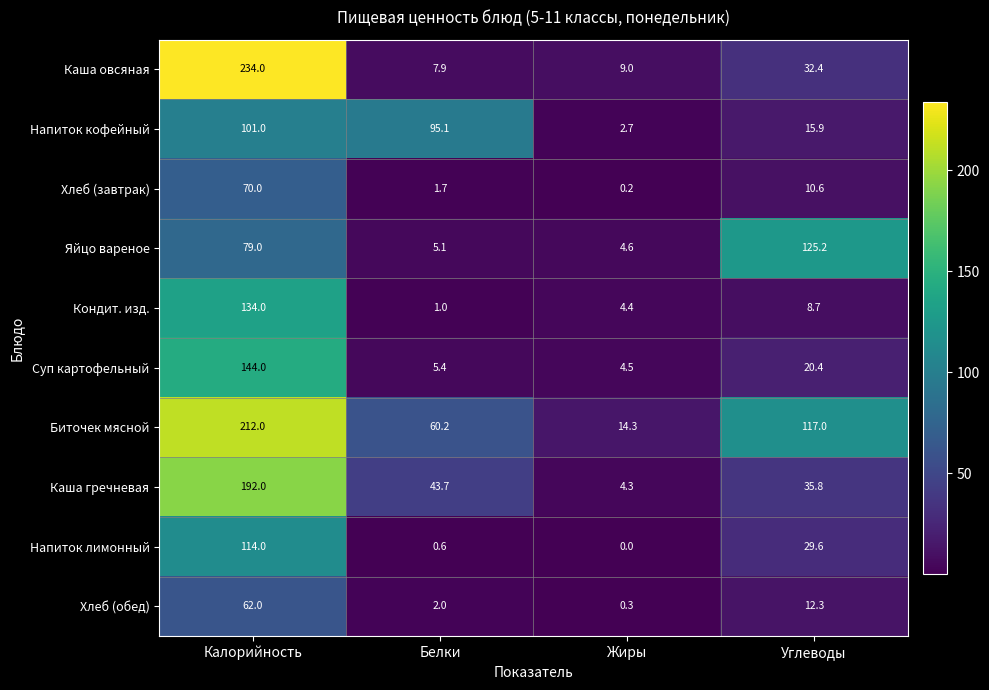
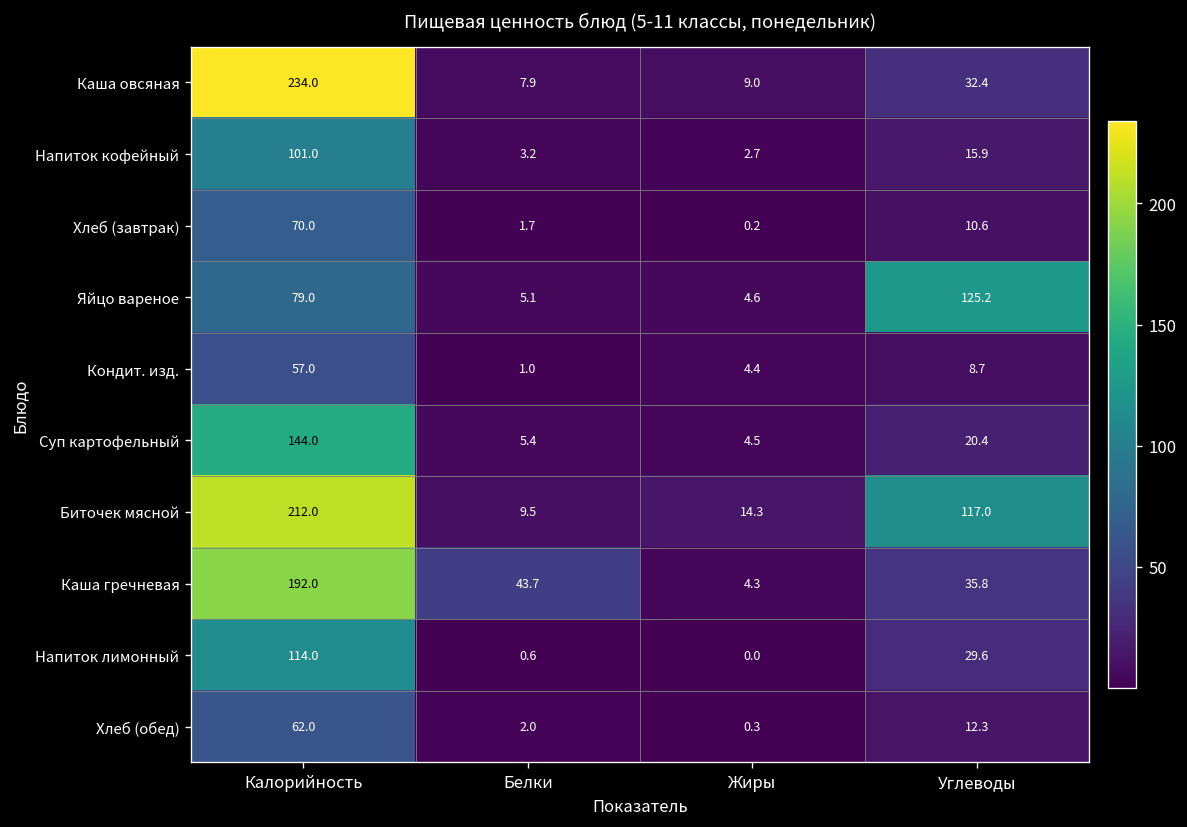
  {
    "Каша овсяная": {
      "Калорийность": 234.0,
      "Белки": 7.9,
      "Жиры": 9.0,
      "Углеводы": 32.4
    },
    "Напиток кофейный": {
      "Калорийность": 101.0,
-     "Белки": 95.1,
+     "Белки": 3.2,
      "Жиры": 2.7,
      "Углеводы": 15.9
    },
    "Хлеб (завтрак)": {
      "Калорийность": 70.0,
      "Белки": 1.7,
      "Жиры": 0.2,
      "Углеводы": 10.6
    },
    "Яйцо вареное": {
      "Калорийность": 79.0,
      "Белки": 5.1,
      "Жиры": 4.6,
      "Углеводы": 125.2
    },
    "Кондит. изд.": {
-     "Калорийность": 134.0,
+     "Калорийность": 57.0,
      "Белки": 1.0,
      "Жиры": 4.4,
      "Углеводы": 8.7
    },
    "Суп картофельный": {
      "Калорийность": 144.0,
      "Белки": 5.4,
      "Жиры": 4.5,
      "Углеводы": 20.4
    },
    "Биточек мясной": {
      "Калорийность": 212.0,
-     "Белки": 60.2,
+     "Белки": 9.5,
      "Жиры": 14.3,
      "Углеводы": 117.0
    },
    "Каша гречневая": {
      "Калорийность": 192.0,
      "Белки": 43.7,
      "Жиры": 4.3,
      "Углеводы": 35.8
    },
    "Напиток лимонный": {
      "Калорийность": 114.0,
      "Белки": 0.6,
      "Жиры": 0.0,
      "Углеводы": 29.6
    },
    "Хлеб (обед)": {
      "Калорийность": 62.0,
      "Белки": 2.0,
      "Жиры": 0.3,
      "Углеводы": 12.3
    }
  }
